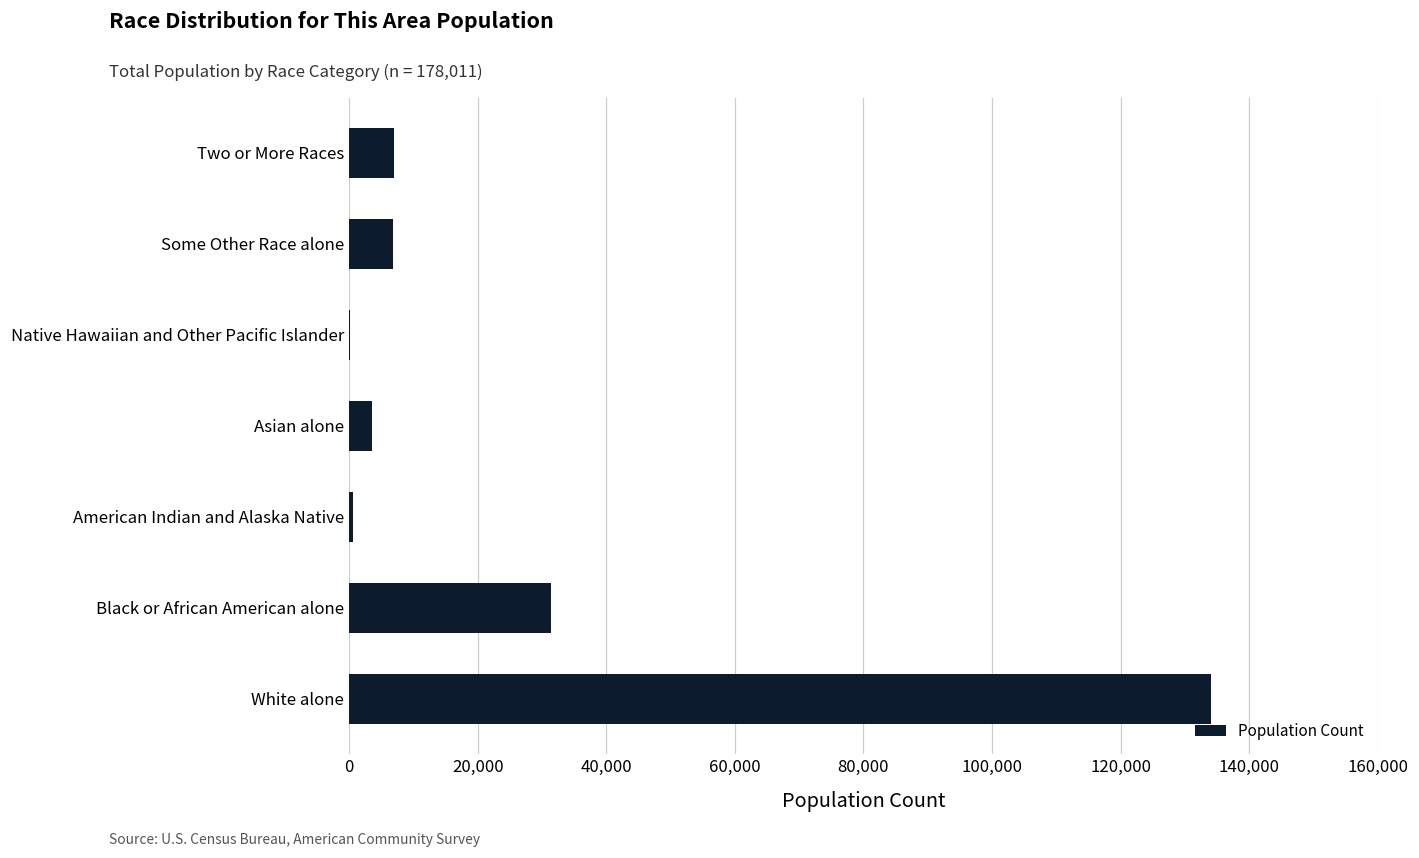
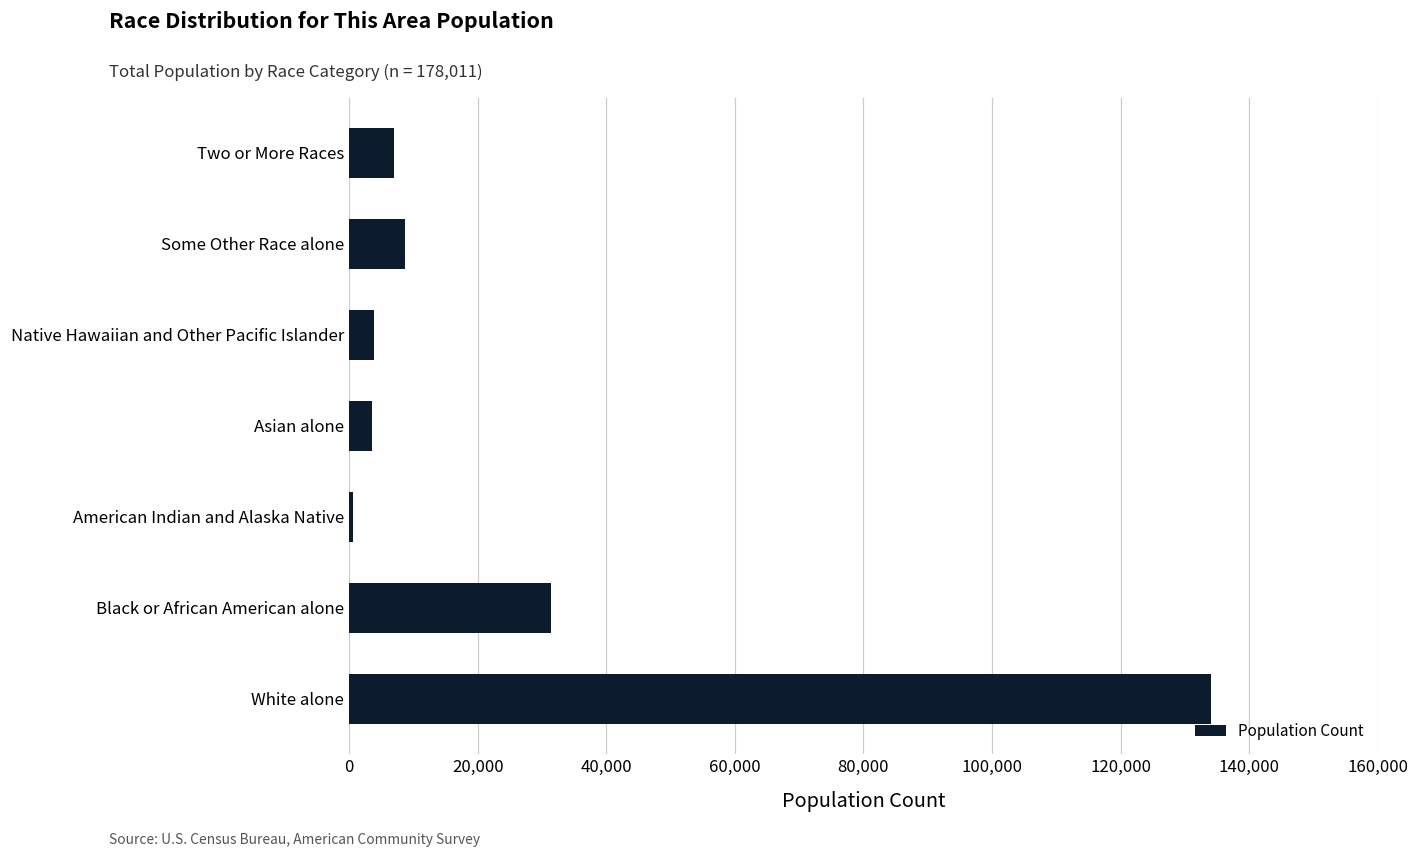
  {
    "Two or More Races": "7,000",
-   "Some Other Race alone": "7,000",
-   "Native Hawaiian and Other Pacific Islander": "0",
+   "Some Other Race alone": "9,000",
+   "Native Hawaiian and Other Pacific Islander": "4,000",
    "Asian alone": "4,000",
    "American Indian and Alaska Native": "1,000",
    "Black or African American alone": "31,000",
    "White alone": "134,000"
  }
